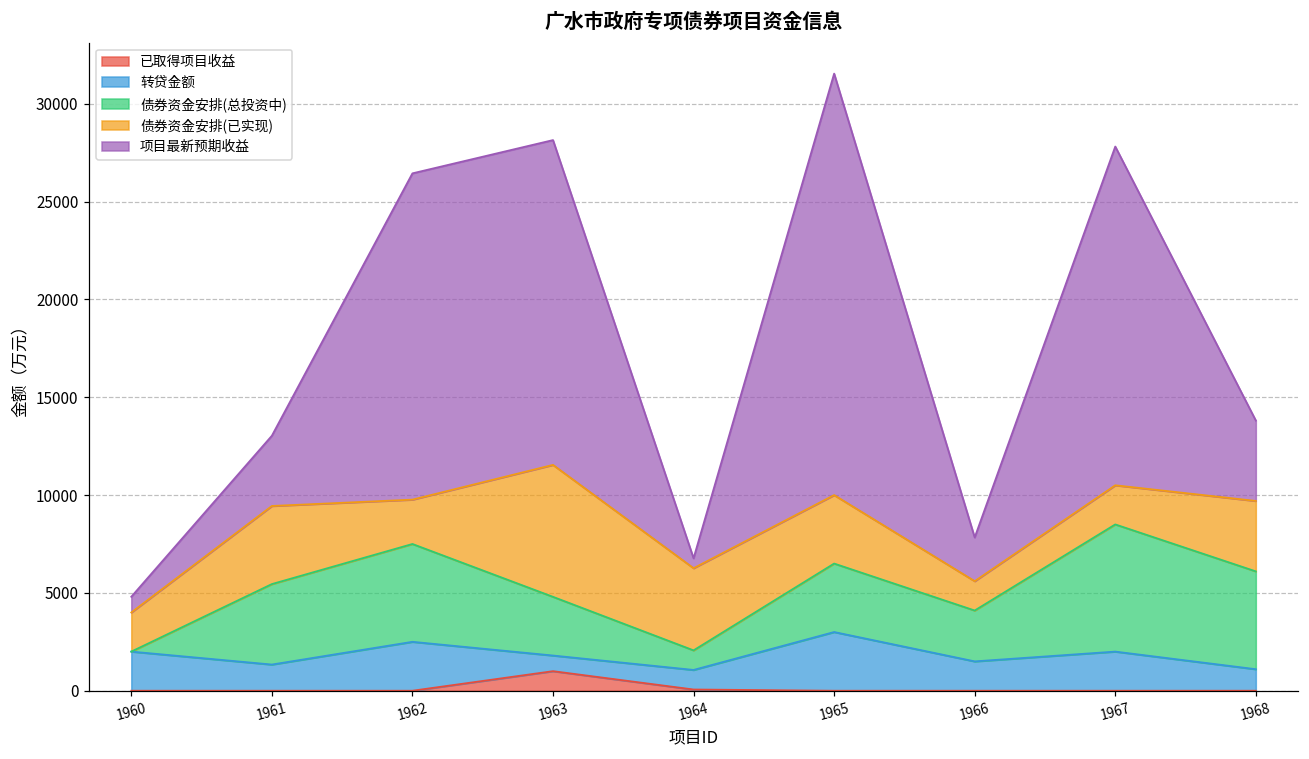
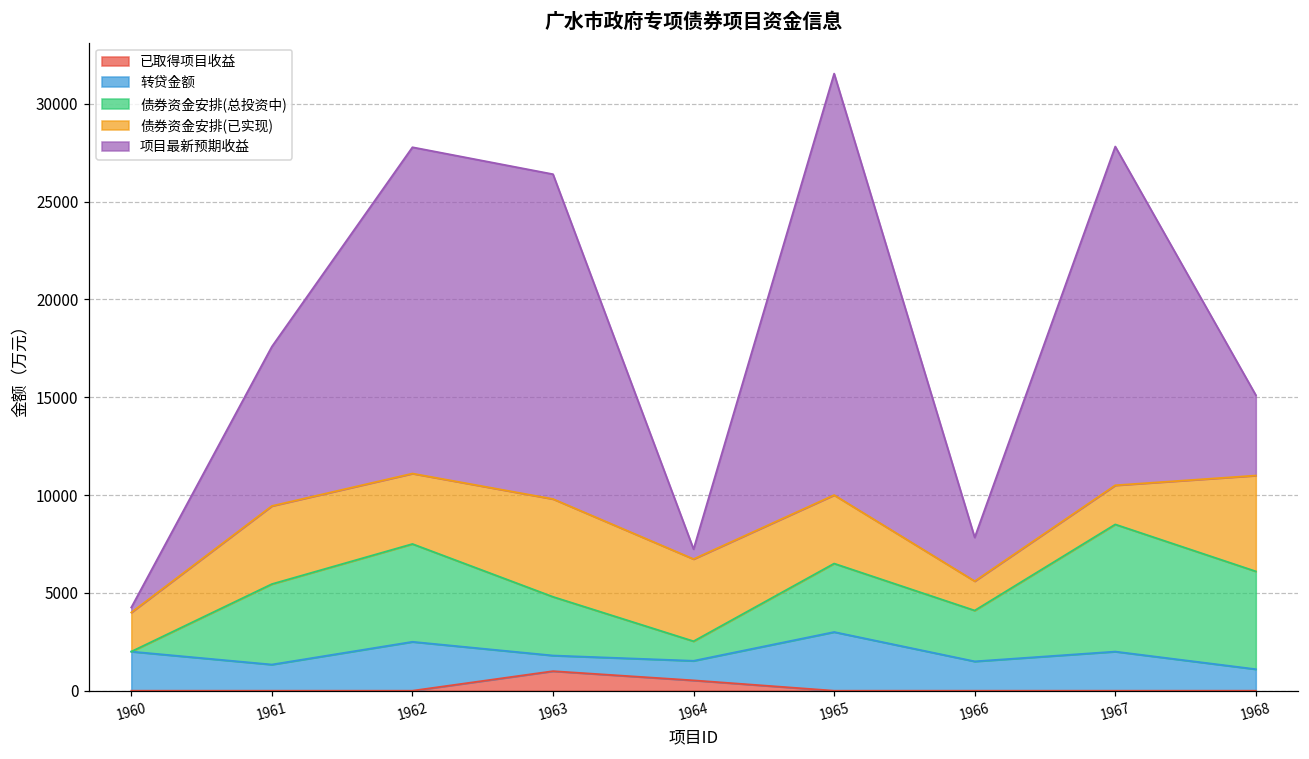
  {
    "已取得项目收益": {
      "1960": 0,
      "1961": 0,
      "1962": 0,
      "1963": 1000,
-     "1964": 100,
+     "1964": 500,
      "1965": 0,
      "1966": 0,
      "1967": 0,
      "1968": 0
    },
    "转贷金额": {
      "1961": 1300,
      "1962": 2500,
      "1963": 800,
      "1964": 1000,
      "1965": 3000,
      "1966": 1500,
      "1967": 2000,
      "1968": 1100
    },
    "债券资金安排(总投资中)": {
      "1961": 4100,
      "1962": 5000,
      "1963": 3000,
      "1964": 1000,
      "1965": 3500,
      "1966": 2600,
      "1967": 6500,
      "1968": 5000
    },
    "债券资金安排(已实现)": {
      "1960": 2000,
      "1961": 4000,
-     "1962": 2300,
-     "1963": 6700,
+     "1962": 3600,
+     "1963": 5000,
      "1964": 4200,
      "1965": 3500,
      "1966": 1500,
      "1967": 2000,
-     "1968": 3600
+     "1968": 4900
    },
    "项目最新预期收益": {
-     "1960": 800,
-     "1961": 3600,
+     "1960": 300,
+     "1961": 8100,
      "1962": 16700,
      "1963": 16600,
      "1964": 500,
      "1965": 21500,
      "1966": 2200,
      "1967": 17300,
      "1968": 4100
    }
  }
